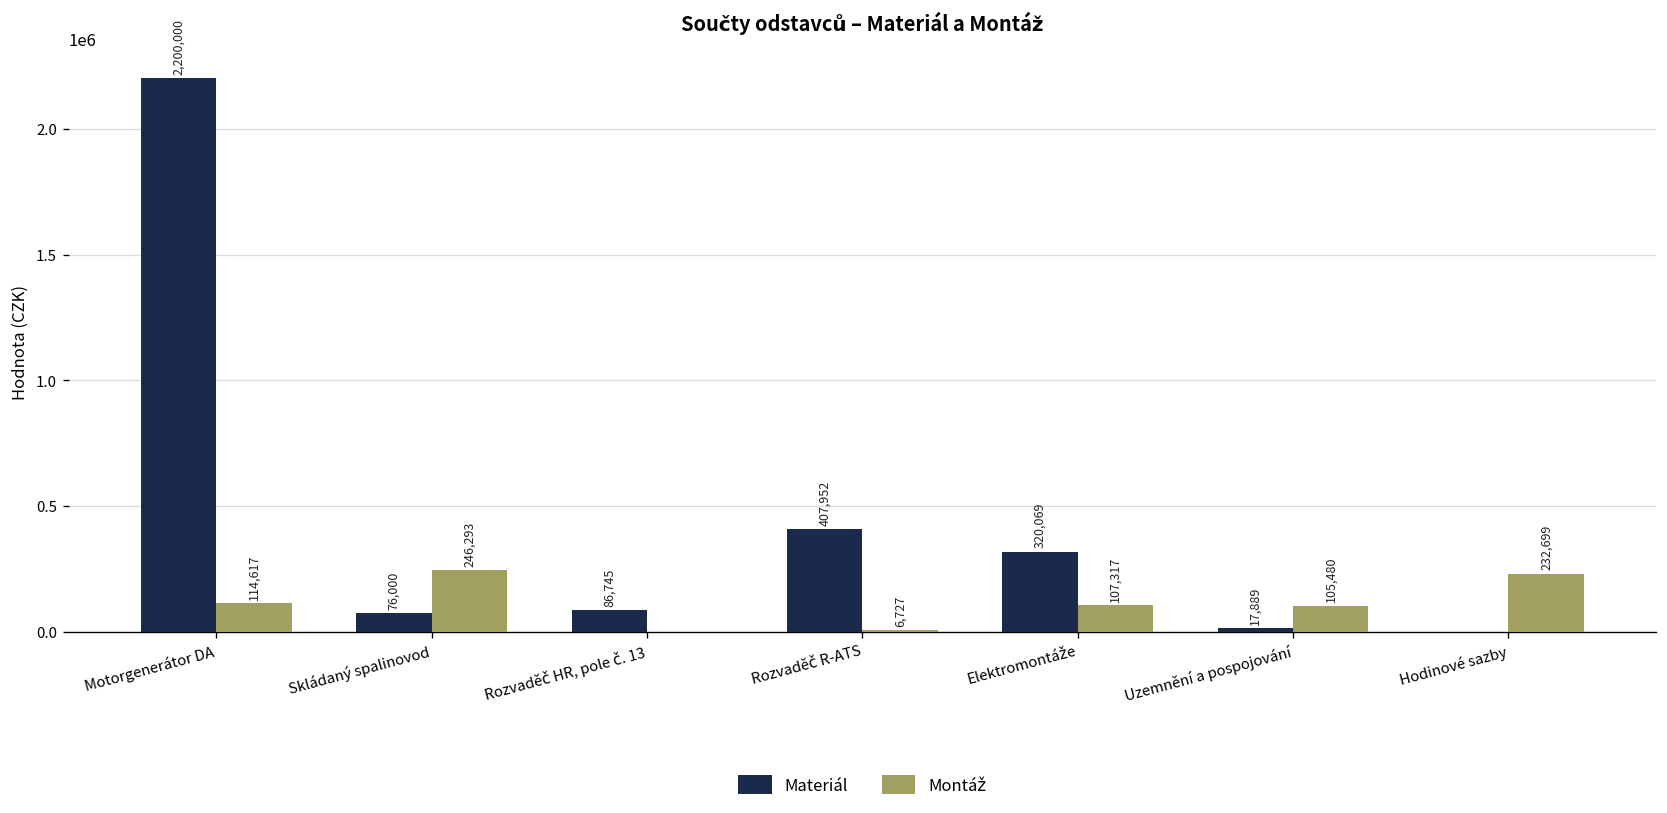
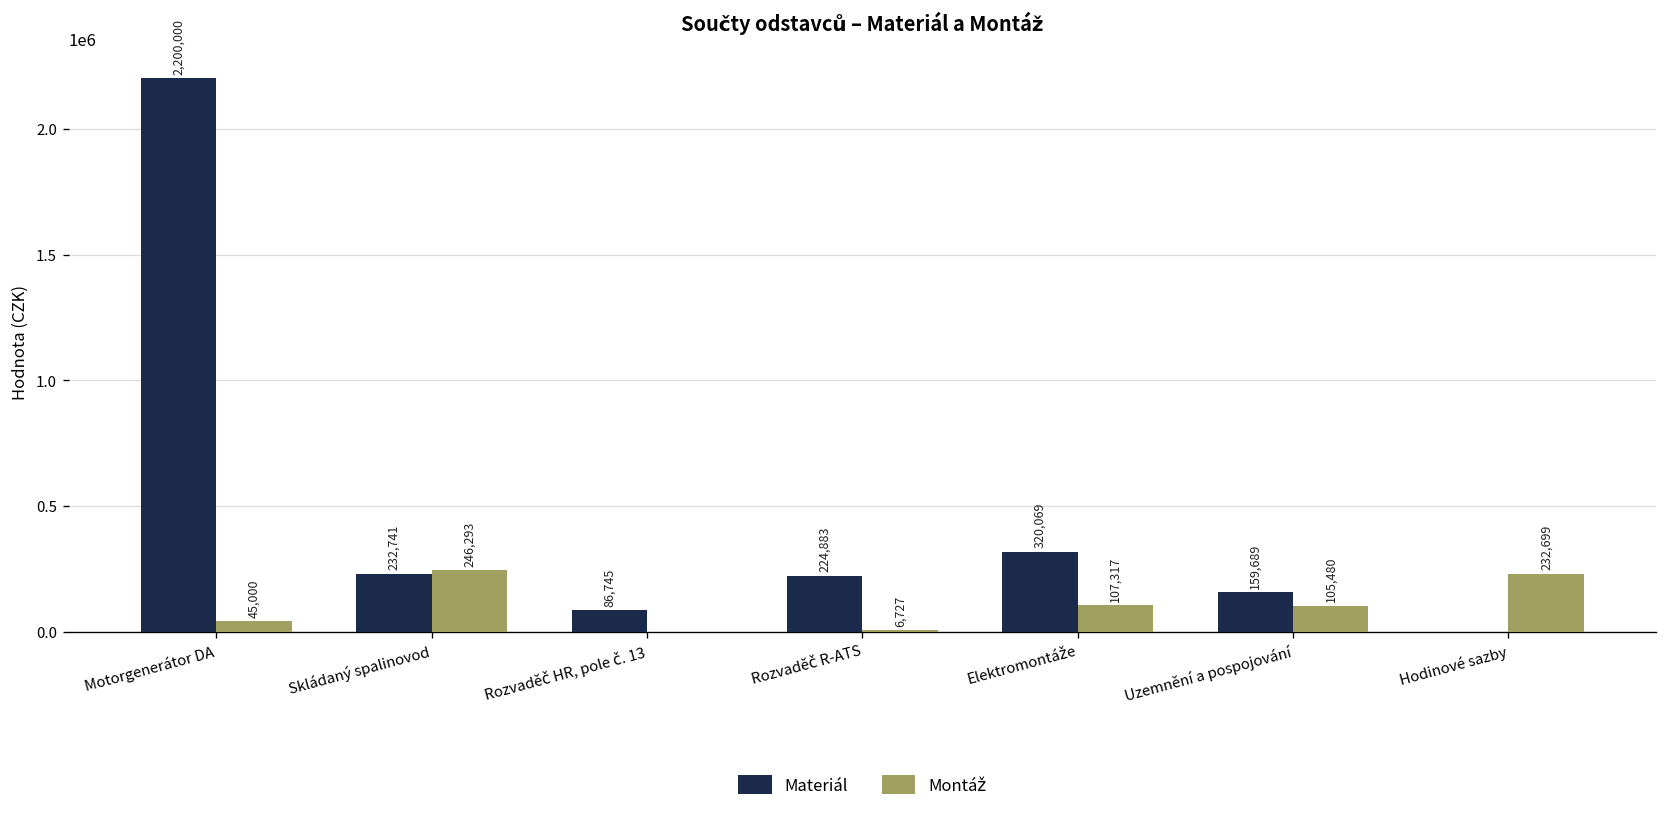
  {
    "Materiál": {
      "Motorgenerátor DA": "2,200,000",
-     "Skládaný spalinovod": "76,000",
+     "Skládaný spalinovod": "232,741",
      "Rozvaděč HR, pole č. 13": "86,745",
-     "Rozvaděč R-ATS": "407,952",
+     "Rozvaděč R-ATS": "224,883",
      "Elektromontáže": "320,069",
-     "Uzemnění a pospojování": "17,889"
+     "Uzemnění a pospojování": "159,689"
    },
    "Montáž": {
-     "Motorgenerátor DA": "114,617",
+     "Motorgenerátor DA": "45,000",
      "Skládaný spalinovod": "246,293",
      "Rozvaděč R-ATS": "6,727",
      "Elektromontáže": "107,317",
      "Uzemnění a pospojování": "105,480",
      "Hodinové sazby": "232,699"
    }
  }
